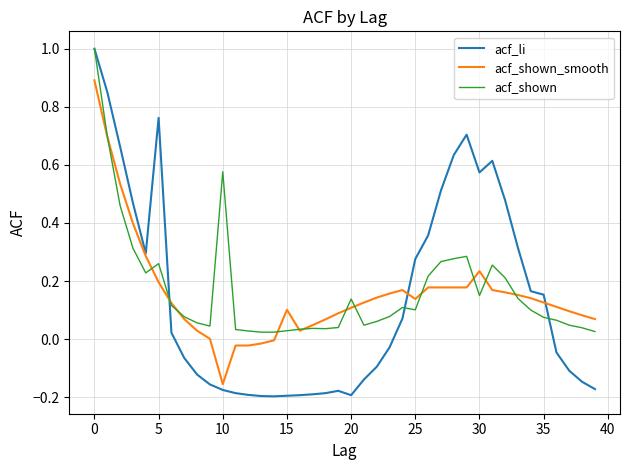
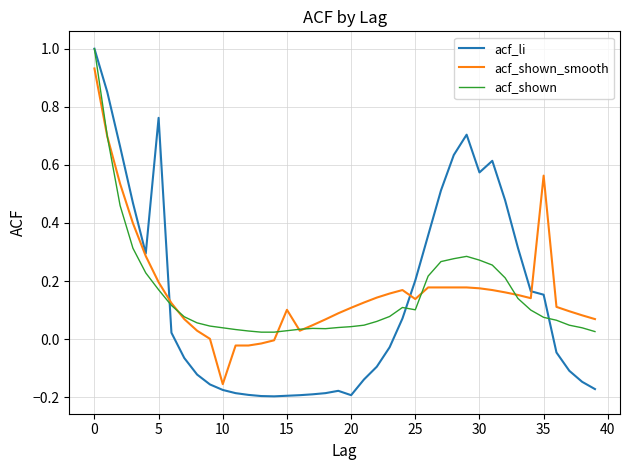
  {
    "acf_li": {
      "5": 0.76,
      "10": -0.18,
      "15": -0.20,
      "20": -0.19,
-     "25": 0.28,
+     "25": 0.20,
      "30": 0.57,
      "35": 0.15
    },
    "acf_shown_smooth": {
-     "0": 0.89,
+     "0": 0.93,
      "5": 0.20,
      "10": -0.16,
      "15": 0.10,
      "20": 0.11,
      "25": 0.14,
-     "30": 0.23,
-     "35": 0.13
+     "30": 0.18,
+     "35": 0.56
    },
    "acf_shown": {
-     "5": 0.26,
-     "10": 0.58,
+     "5": 0.17,
+     "10": 0.04,
      "15": 0.03,
-     "20": 0.14,
+     "20": 0.04,
      "25": 0.10,
-     "30": 0.15,
+     "30": 0.27,
      "35": 0.08
    }
  }
